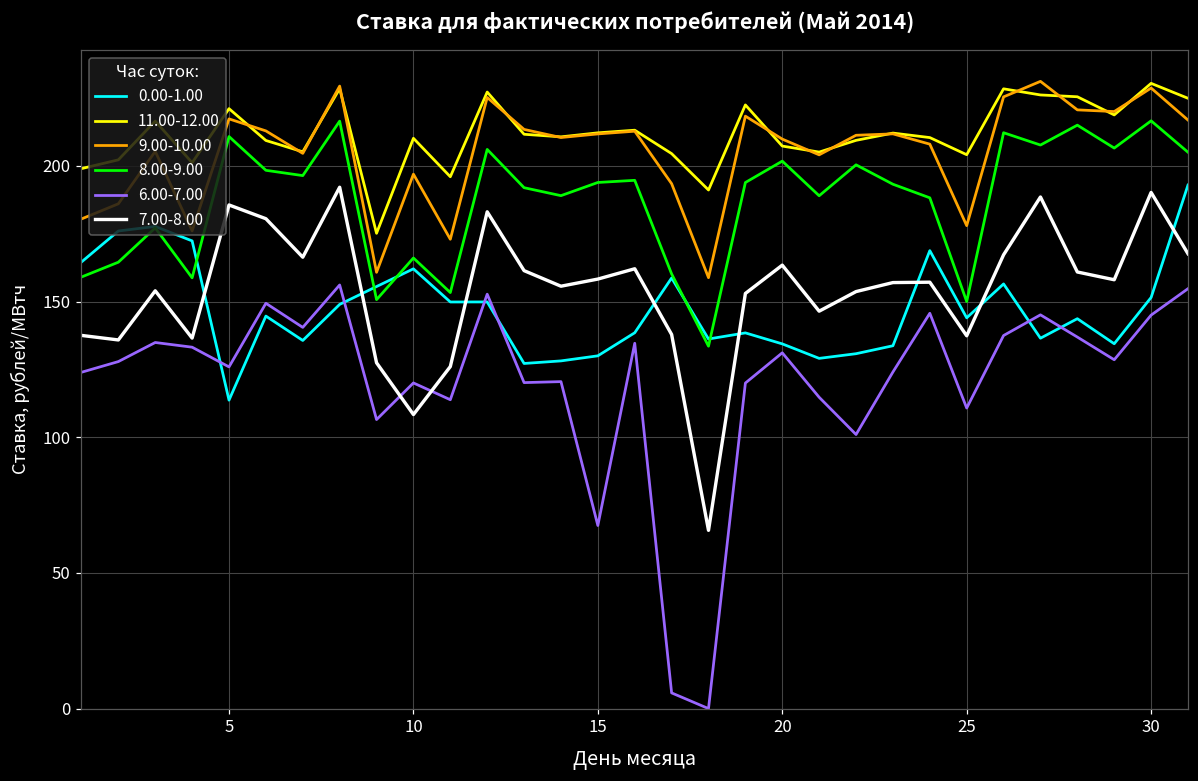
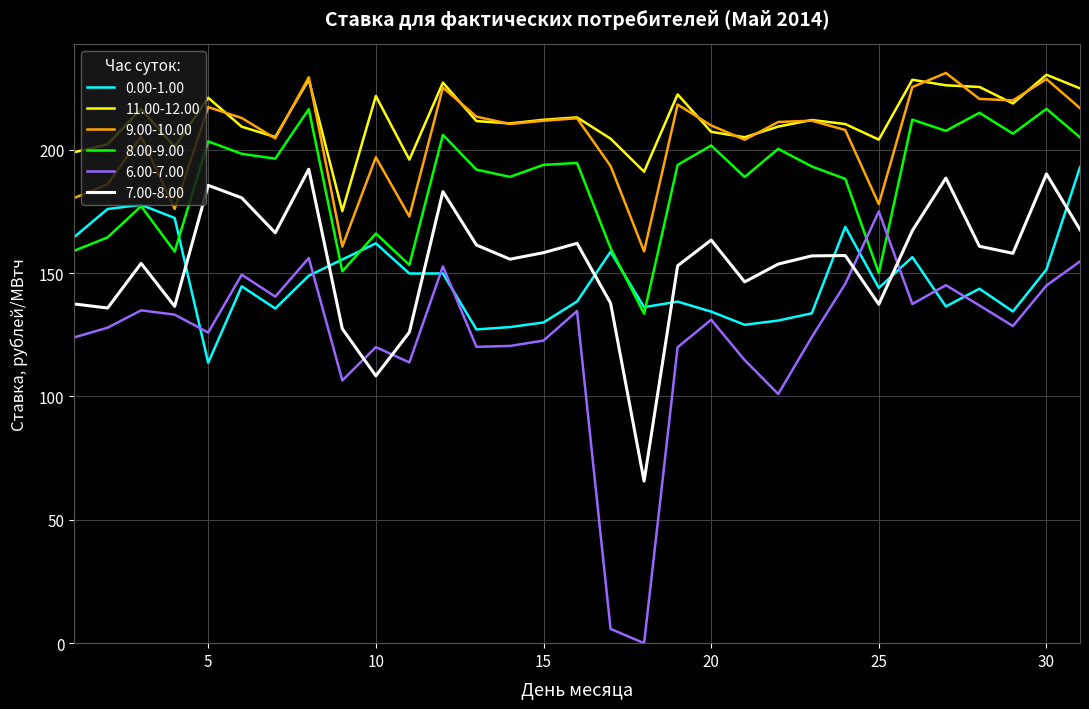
  {
    "0.00-1.00": {
      "5": 114,
      "10": 162,
      "15": 130,
      "20": 134,
      "25": 144,
      "30": 151
    },
    "11.00-12.00": {
      "5": 221,
-     "10": 210,
+     "10": 222,
      "20": 207,
      "25": 204,
      "30": 230
    },
    "9.00-10.00": {
      "5": 217,
      "10": 197,
      "20": 210,
      "25": 178,
      "30": 229
    },
    "8.00-9.00": {
-     "5": 211,
+     "5": 203,
      "10": 166,
      "15": 194,
      "20": 202,
      "25": 150,
      "30": 217
    },
    "6.00-7.00": {
      "5": 126,
      "10": 120,
-     "15": 67,
+     "15": 123,
      "20": 131,
-     "25": 111,
+     "25": 175,
      "30": 145
    },
    "7.00-8.00": {
      "5": 186,
      "10": 108,
      "15": 158,
      "20": 163,
      "25": 137,
      "30": 190
    }
  }
